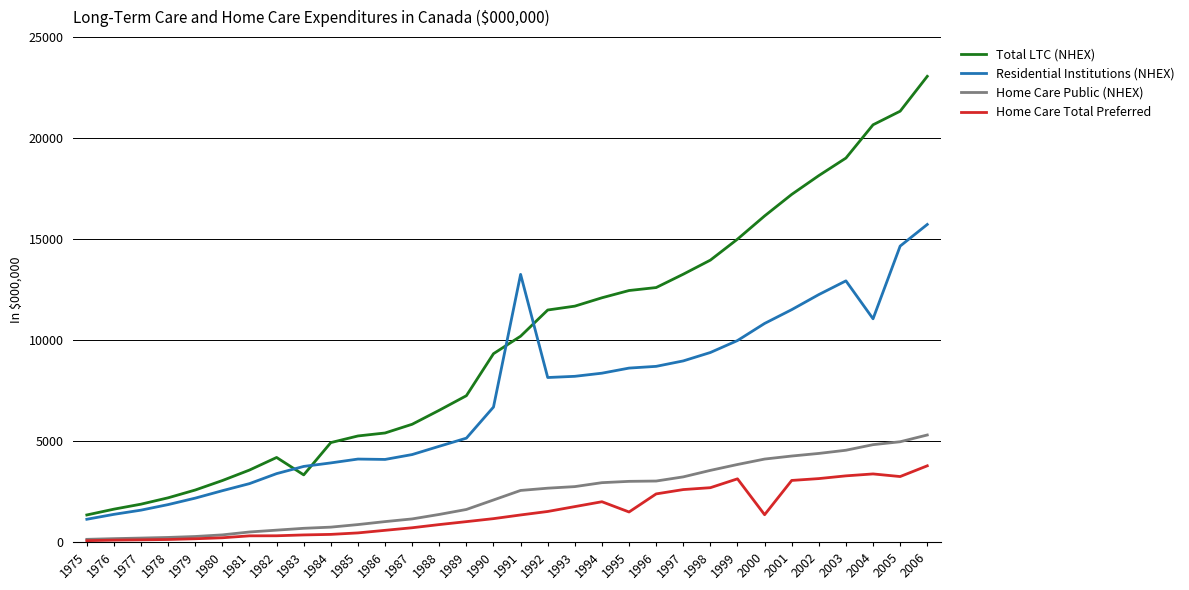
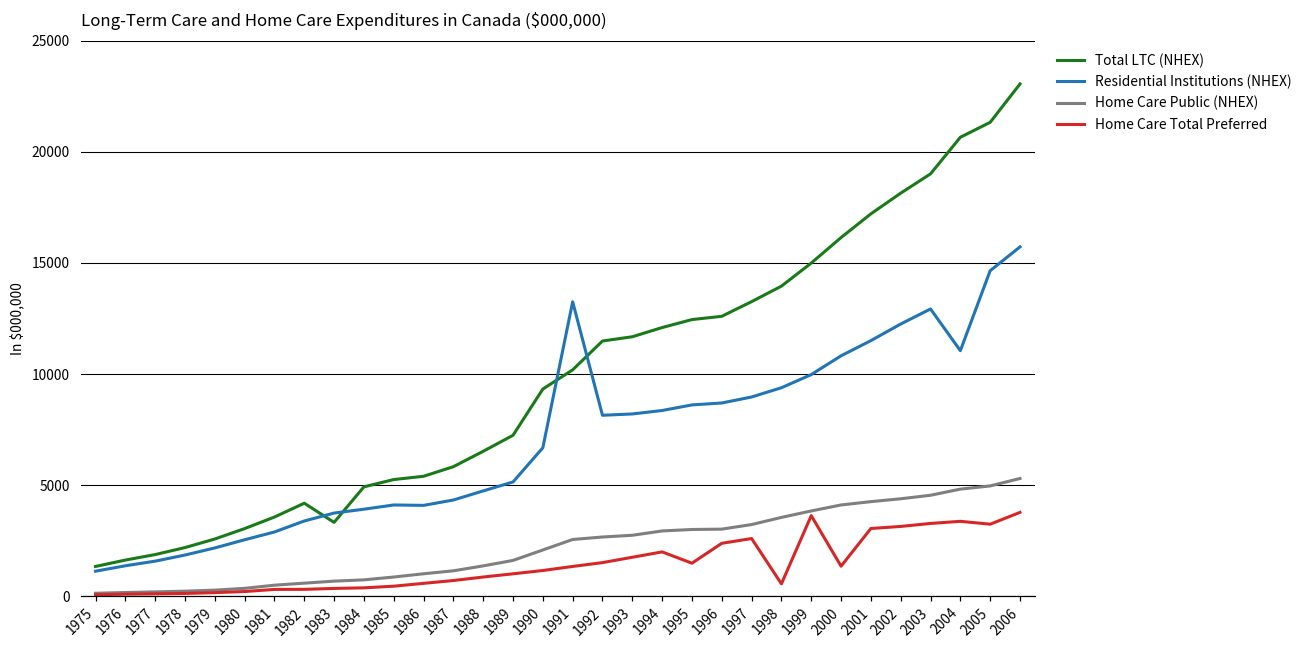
  {
    "Total LTC (NHEX)": {
      "1975": 1300,
      "1976": 1600,
      "1977": 1900,
      "1978": 2200,
      "1979": 2600,
      "1980": 3000,
      "1981": 3600,
      "1982": 4200,
      "1983": 3300,
      "1984": 4900,
      "1985": 5200,
      "1986": 5400,
      "1987": 5800,
      "1988": 6500,
      "1989": 7200,
      "1990": 9300,
      "1991": 10200,
      "1992": 11500,
      "1993": 11700,
      "1994": 12100,
      "1995": 12500,
      "1996": 12600,
      "1997": 13300,
      "1998": 14000,
      "1999": 15000,
      "2000": 16100,
      "2001": 17200,
      "2002": 18100,
      "2003": 19000,
      "2004": 20700,
      "2005": 21300,
      "2006": 23100
    },
    "Residential Institutions (NHEX)": {
      "1975": 1100,
      "1976": 1400,
      "1977": 1600,
      "1978": 1900,
      "1979": 2200,
      "1980": 2500,
      "1981": 2900,
      "1982": 3400,
      "1983": 3700,
      "1984": 3900,
      "1985": 4100,
      "1986": 4100,
      "1987": 4300,
      "1988": 4700,
      "1989": 5100,
      "1990": 6700,
      "1991": 13300,
      "1992": 8100,
      "1993": 8200,
      "1994": 8400,
      "1995": 8600,
      "1996": 8700,
      "1997": 9000,
      "1998": 9400,
      "1999": 10000,
      "2000": 10800,
      "2001": 11500,
      "2002": 12300,
      "2003": 12900,
      "2004": 11100,
      "2005": 14700,
      "2006": 15700
    },
    "Home Care Public (NHEX)": {
      "1980": 400,
      "1981": 500,
      "1982": 600,
      "1983": 700,
      "1984": 700,
      "1985": 900,
      "1986": 1000,
      "1987": 1100,
      "1988": 1400,
      "1989": 1600,
      "1990": 2100,
      "1991": 2600,
      "1992": 2700,
      "1993": 2700,
      "1994": 2900,
      "1995": 3000,
      "1996": 3000,
      "1997": 3200,
      "1998": 3500,
      "1999": 3800,
      "2000": 4100,
      "2001": 4300,
      "2002": 4400,
      "2003": 4500,
      "2004": 4800,
      "2005": 5000,
      "2006": 5300
    },
    "Home Care Total Preferred": {
      "1980": 200,
      "1981": 300,
      "1982": 300,
      "1983": 300,
      "1984": 400,
      "1985": 400,
      "1986": 600,
      "1987": 700,
      "1988": 900,
      "1989": 1000,
      "1990": 1200,
      "1991": 1300,
      "1992": 1500,
      "1993": 1800,
      "1994": 2000,
      "1995": 1500,
      "1996": 2400,
      "1997": 2600,
-     "1998": 2700,
-     "1999": 3100,
+     "1998": 600,
+     "1999": 3600,
      "2000": 1300,
      "2001": 3000,
      "2002": 3100,
      "2003": 3300,
      "2004": 3400,
      "2005": 3200,
      "2006": 3800
    }
  }
